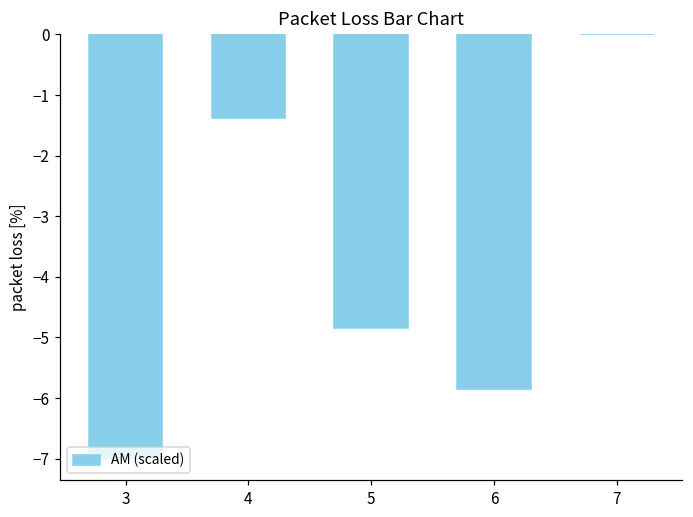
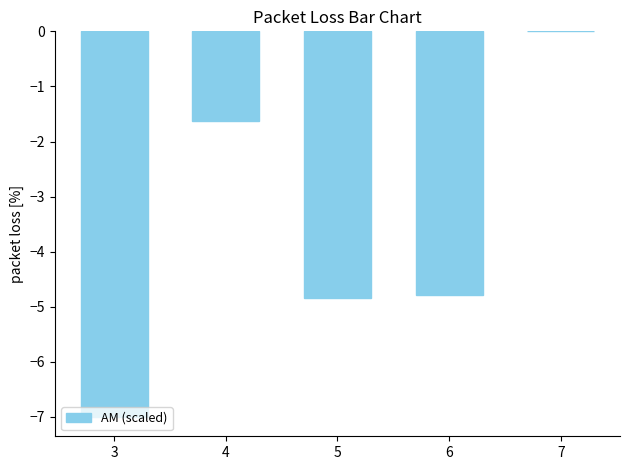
  {
-   "4": -1.4,
+   "4": -1.6,
    "5": -4.8,
-   "6": -5.8,
+   "6": -4.8,
    "7": 0.0
  }
